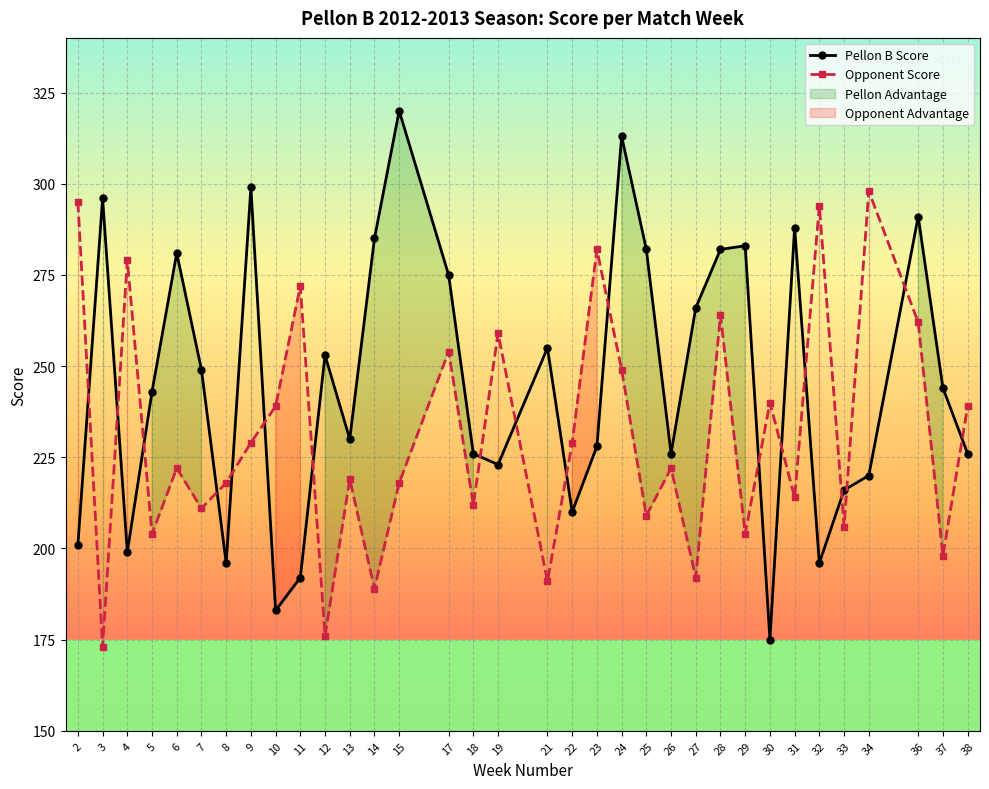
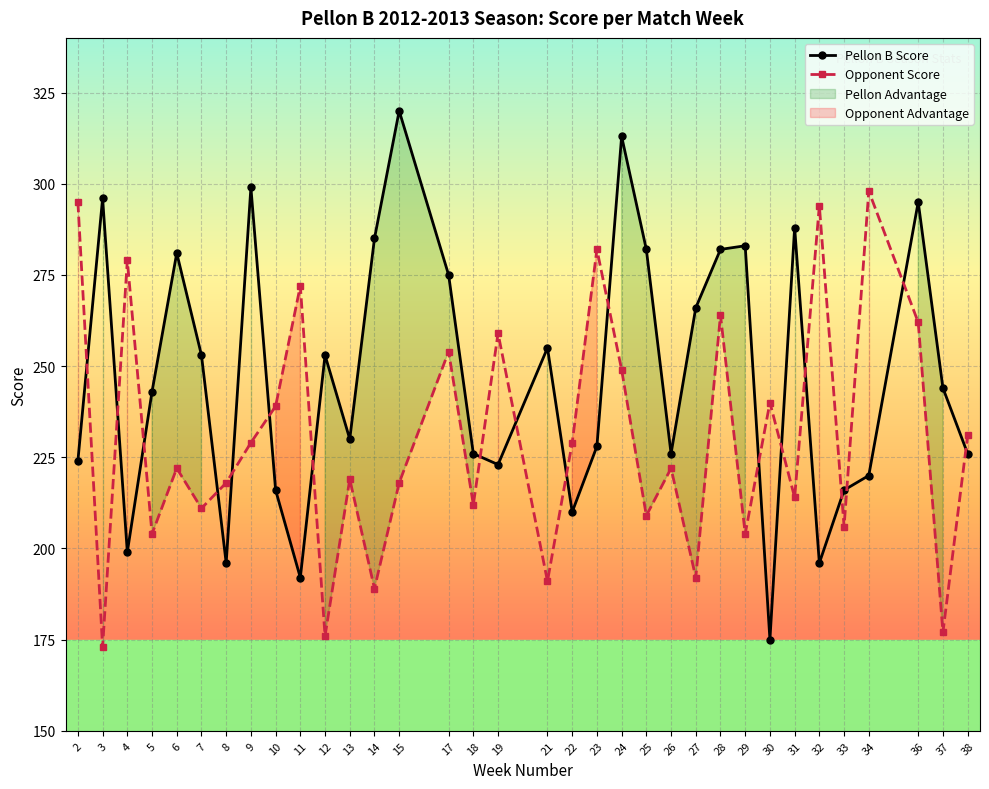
  {
    "Pellon B Score": {
-     "2": 201,
+     "2": 224,
      "3": 296,
      "4": 199,
      "5": 243,
      "6": 281,
-     "7": 249,
+     "7": 253,
      "8": 196,
      "9": 299,
-     "10": 183,
+     "10": 216,
      "11": 192,
      "12": 253,
      "13": 230,
      "14": 285,
      "15": 320,
      "17": 275,
      "18": 226,
      "19": 223,
      "21": 255,
      "22": 210,
      "23": 228,
      "24": 313,
      "25": 282,
      "26": 226,
      "27": 266,
      "28": 282,
      "29": 283,
      "31": 288,
      "32": 196,
      "33": 216,
      "34": 220,
-     "36": 291,
+     "36": 295,
      "37": 244,
      "38": 226
    },
    "Opponent Score": {
      "2": 295,
      "4": 279,
      "5": 204,
      "6": 222,
      "7": 211,
      "8": 218,
      "9": 229,
      "10": 239,
      "11": 272,
      "12": 176,
      "13": 219,
      "14": 189,
      "15": 218,
      "17": 254,
      "18": 212,
      "19": 259,
      "21": 191,
      "22": 229,
      "23": 282,
      "24": 249,
      "25": 209,
      "26": 222,
      "27": 192,
      "28": 264,
      "29": 204,
      "30": 240,
      "31": 214,
      "32": 294,
      "33": 206,
      "34": 298,
      "36": 262,
-     "37": 198,
-     "38": 239
+     "37": 177,
+     "38": 231
    }
  }
